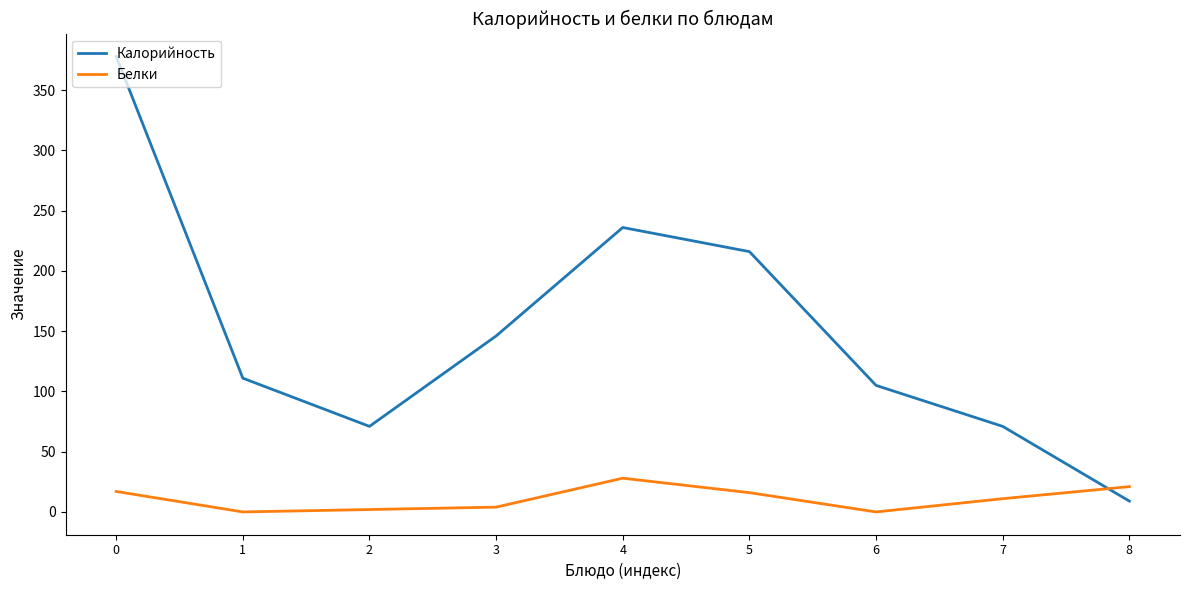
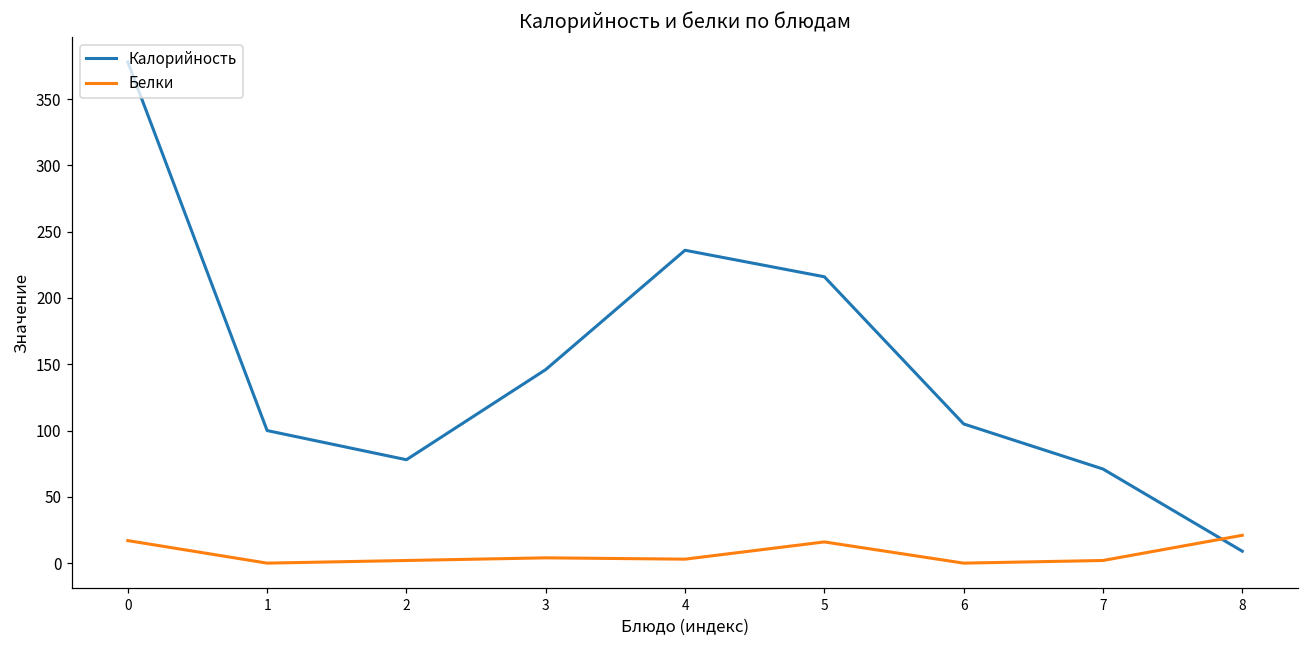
  {
    "Калорийность": {
-     "1": 111,
-     "2": 71,
+     "1": 100,
+     "2": 78,
      "3": 146,
      "4": 236,
      "5": 216,
      "6": 105,
      "7": 71,
      "8": 9
    },
    "Белки": {
      "0": 17,
      "1": 0,
      "2": 2,
      "3": 4,
-     "4": 28,
+     "4": 3,
      "5": 16,
      "6": 0,
-     "7": 11,
+     "7": 2,
      "8": 21
    }
  }
